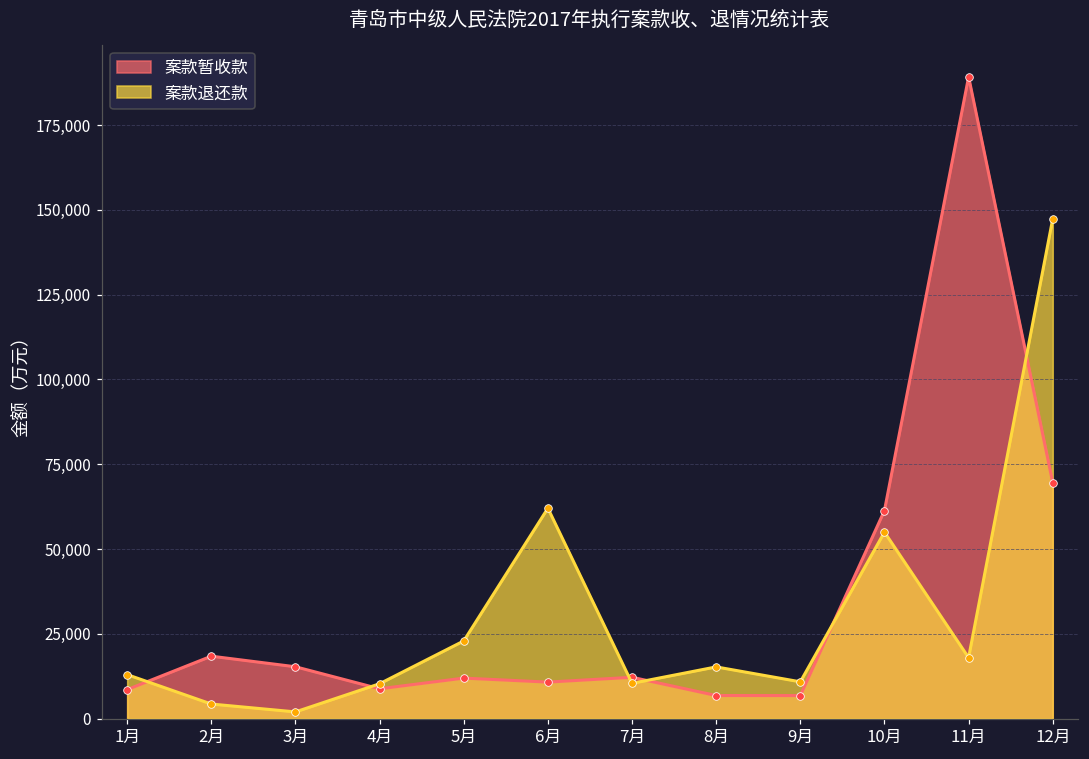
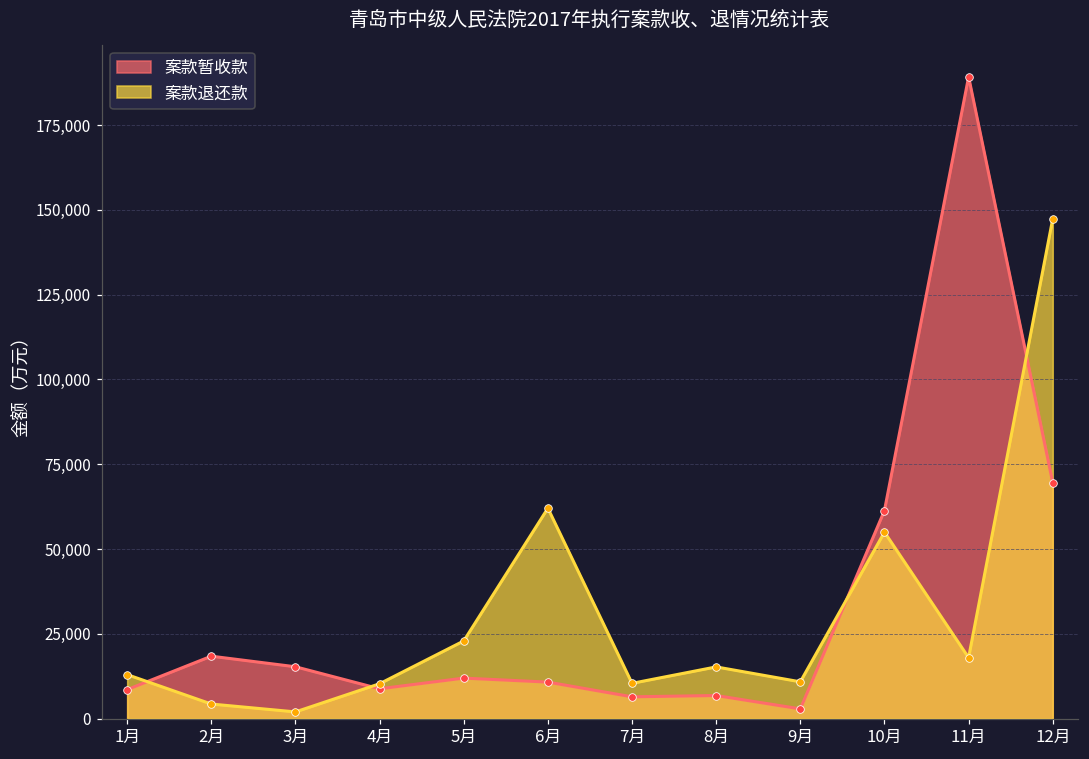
  {
    "案款暂收款": {
      "1月": "9,000",
      "2月": "18,000",
      "3月": "15,000",
      "4月": "9,000",
      "5月": "12,000",
      "6月": "11,000",
-     "7月": "12,000",
+     "7月": "6,000",
      "8月": "7,000",
-     "9月": "7,000",
+     "9月": "3,000",
      "10月": "61,000",
      "11月": "189,000",
      "12月": "70,000"
    },
    "案款退还款": {
      "1月": "13,000",
      "2月": "4,000",
      "3月": "2,000",
      "4月": "10,000",
      "5月": "23,000",
      "6月": "62,000",
      "7月": "10,000",
      "8月": "15,000",
      "9月": "11,000",
      "10月": "55,000",
      "11月": "18,000",
      "12月": "147,000"
    }
  }
